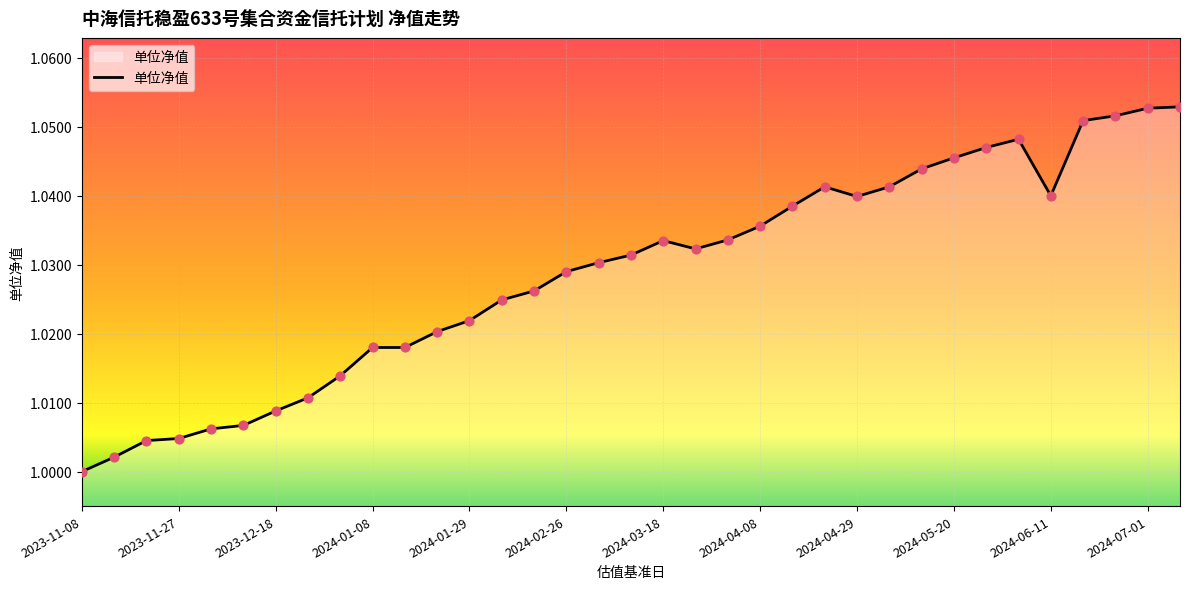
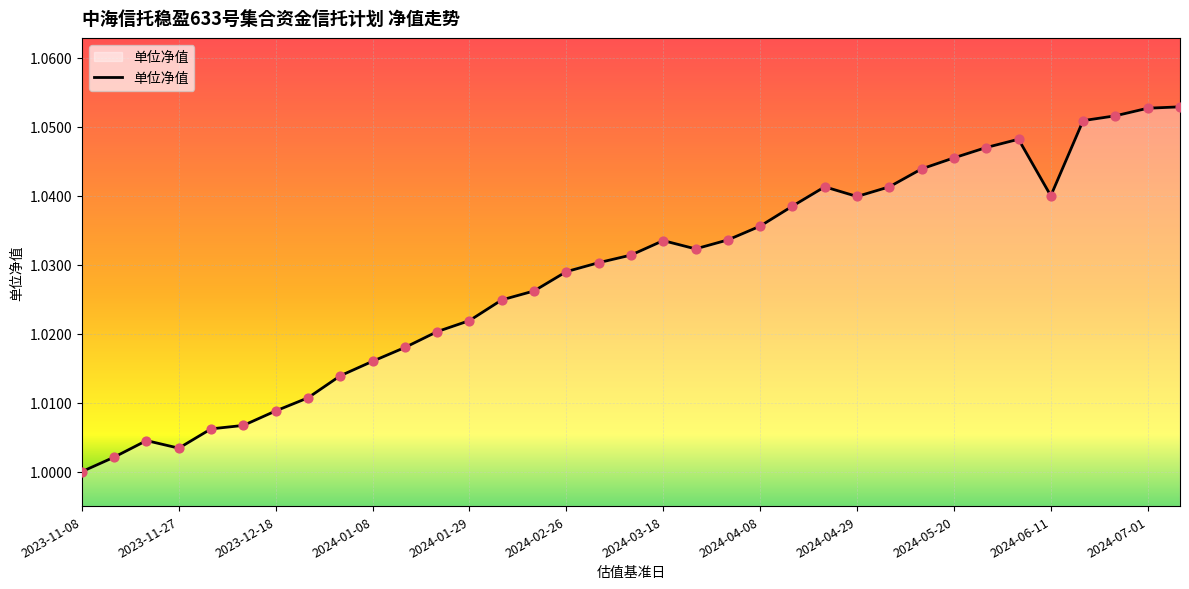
  {
    "2023-11-08": 1.000,
-   "2023-11-27": 1.005,
+   "2023-11-27": 1.003,
    "2023-12-18": 1.009,
-   "2024-01-08": 1.018,
+   "2024-01-08": 1.016,
    "2024-01-29": 1.022,
    "2024-02-26": 1.029,
    "2024-03-18": 1.034,
    "2024-04-08": 1.036,
    "2024-04-29": 1.040,
    "2024-05-20": 1.046,
    "2024-06-11": 1.040,
    "2024-07-01": 1.053
  }
